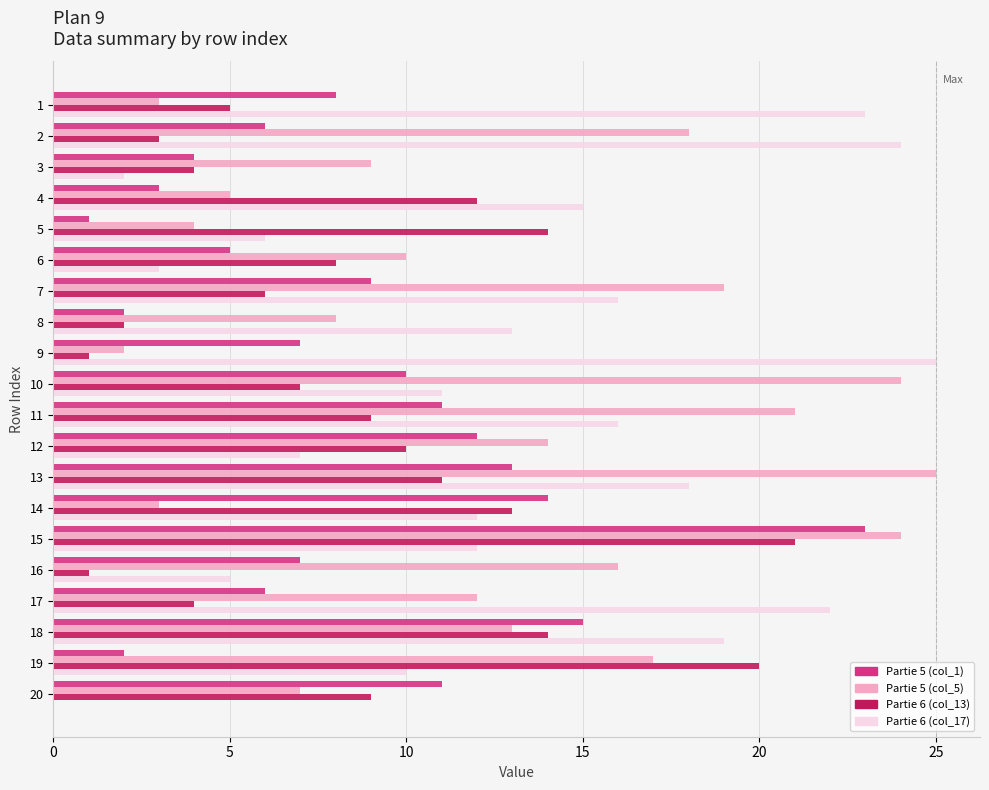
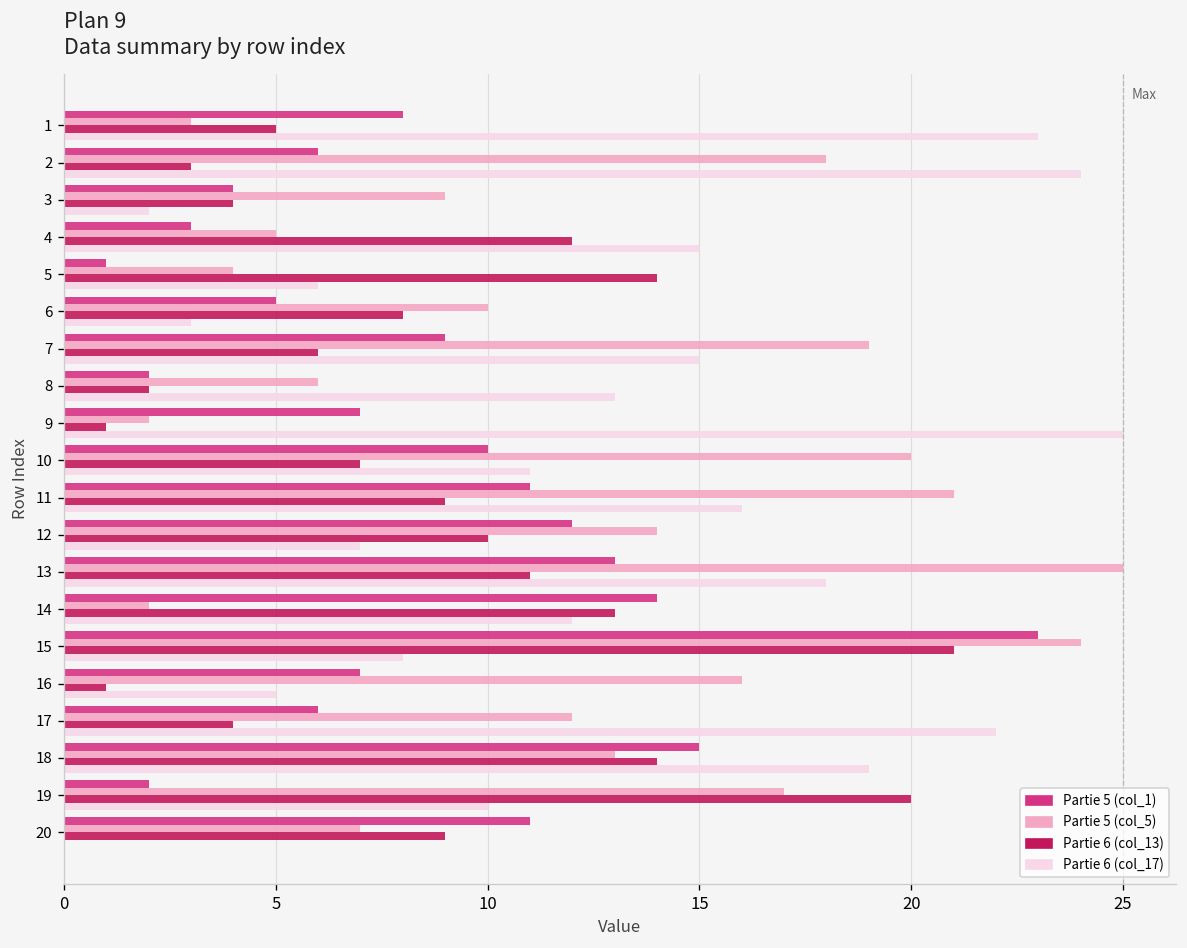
  {
    "Partie 5 (col_5)": {
      "1": 3,
      "2": 18,
      "3": 9,
      "4": 5,
      "5": 4,
      "6": 10,
      "7": 19,
-     "8": 8,
+     "8": 6,
      "9": 2,
-     "10": 24,
+     "10": 20,
      "11": 21,
      "12": 14,
      "13": 25,
-     "14": 3,
+     "14": 2,
      "15": 24,
      "16": 16,
      "17": 12,
      "18": 13,
      "19": 17,
      "20": 7
    },
    "Partie 6 (col_17)": {
      "1": 23,
      "2": 24,
      "3": 2,
      "4": 15,
      "5": 6,
      "6": 3,
-     "7": 16,
+     "7": 15,
      "8": 13,
      "9": 25,
      "10": 11,
      "11": 16,
      "12": 7,
      "13": 18,
      "14": 12,
-     "15": 12,
+     "15": 8,
      "16": 5,
      "17": 22,
      "18": 19,
      "19": 10,
      "20": 0
    }
  }
